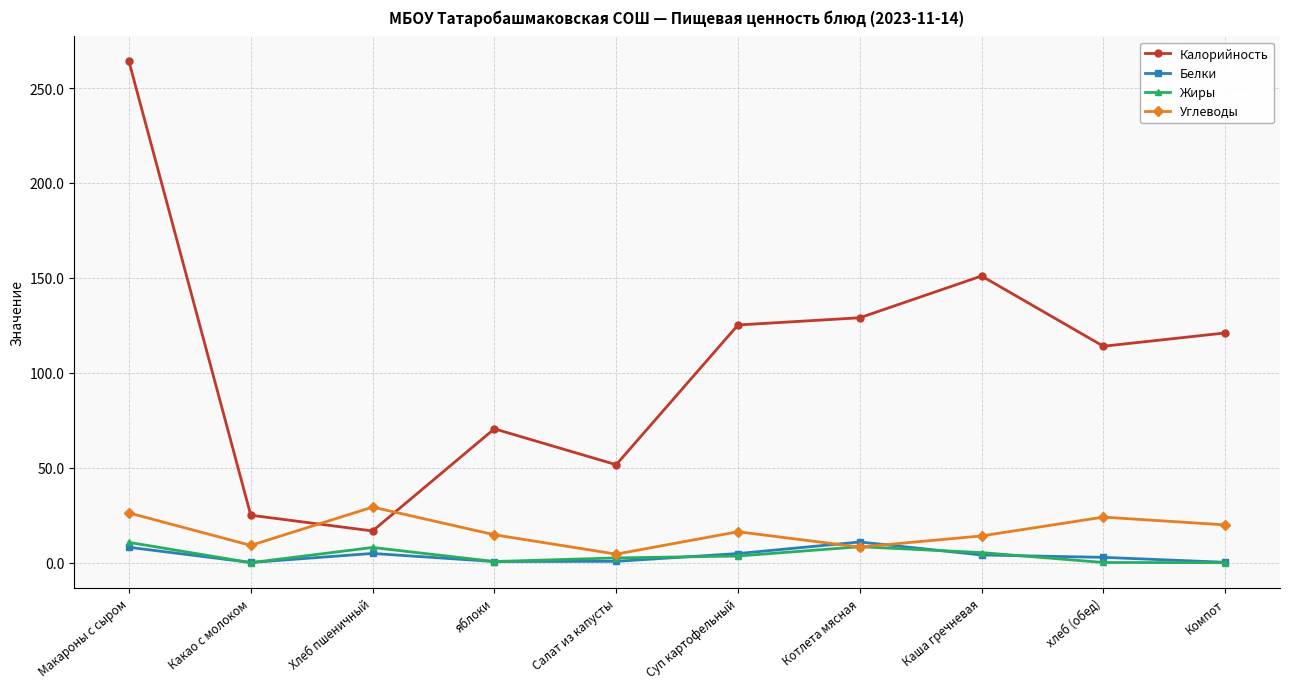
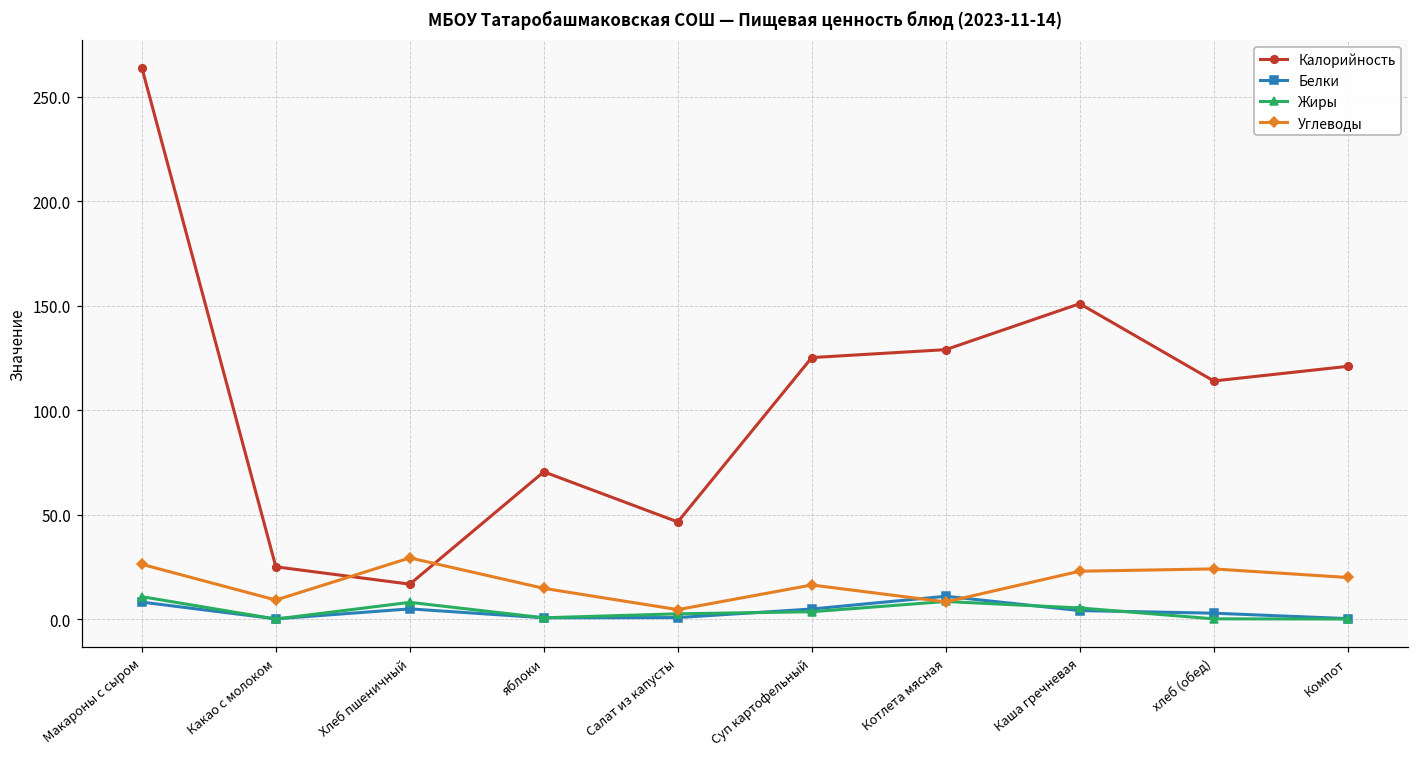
  {
    "Калорийность": {
      "Макароны с сыром": 264,
      "Какао с молоком": 25,
      "Хлеб пшеничный": 17,
      "яблоки": 71,
-     "Салат из капусты": 52,
+     "Салат из капусты": 47,
      "Суп картофельный": 125,
      "Котлета мясная": 129,
      "Каша гречневая": 151,
      "хлеб (обед)": 114,
      "Компот": 121
    },
    "Белки": {
      "Макароны с сыром": 8,
      "Хлеб пшеничный": 5,
      "Салат из капусты": 1,
      "Котлета мясная": 11,
      "хлеб (обед)": 3
    },
    "Жиры": {
      "Макароны с сыром": 11,
      "Хлеб пшеничный": 8,
      "Салат из капусты": 2,
      "хлеб (обед)": 0
    },
    "Углеводы": {
      "Макароны с сыром": 26,
      "Какао с молоком": 9,
      "Хлеб пшеничный": 29,
      "яблоки": 15,
      "Салат из капусты": 5,
      "Суп картофельный": 16,
-     "Каша гречневая": 14,
+     "Каша гречневая": 23,
      "хлеб (обед)": 24,
      "Компот": 20
    }
  }
